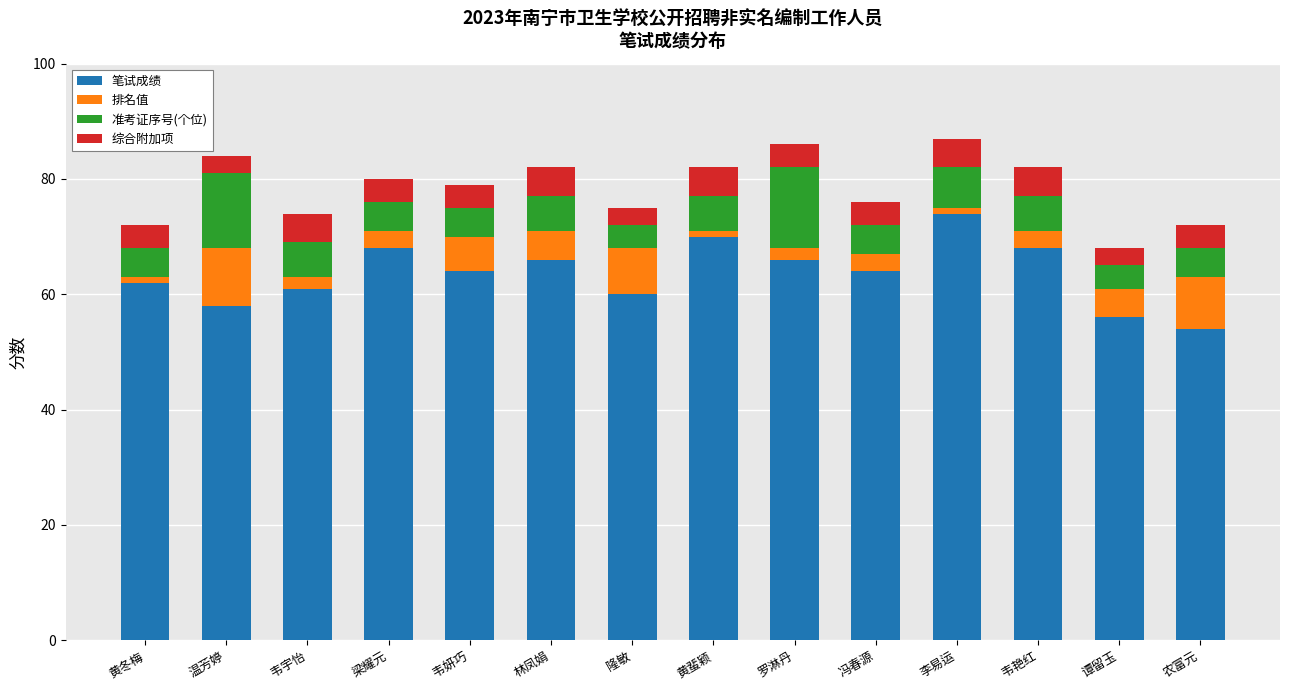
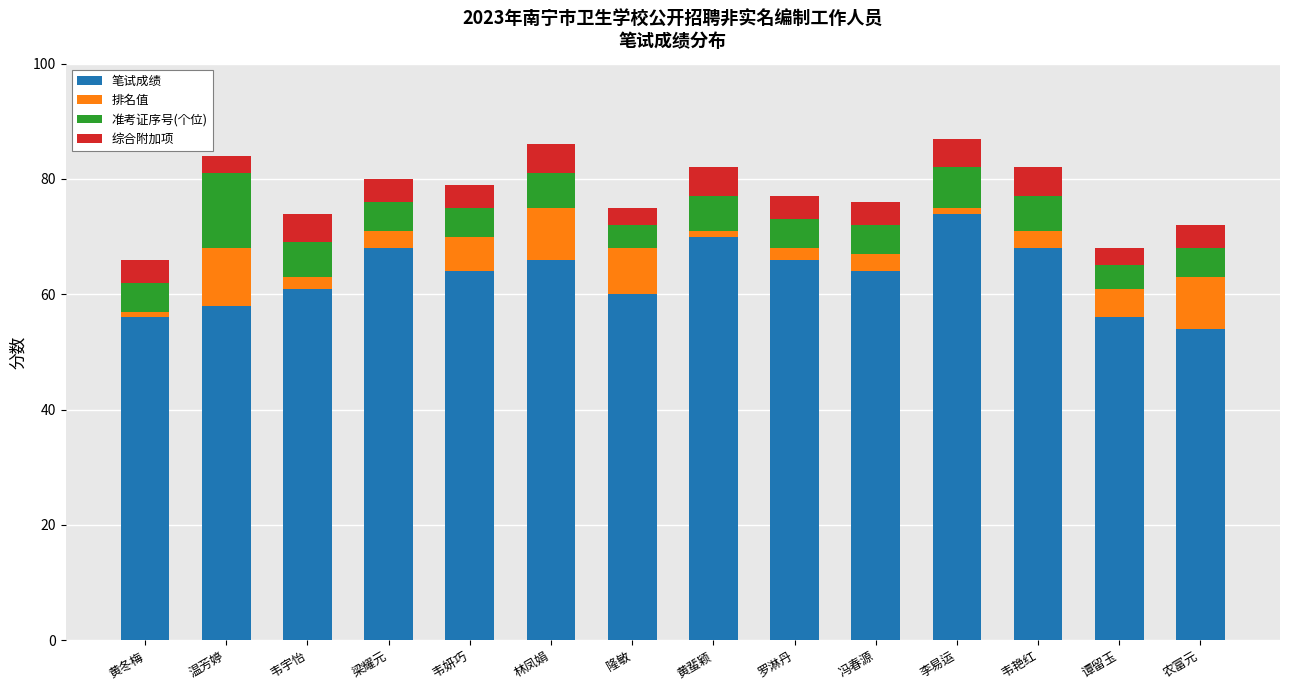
  {
    "笔试成绩": {
-     "黄冬梅": 62,
+     "黄冬梅": 56,
      "温芳婷": 58,
      "韦宇怡": 61,
      "梁耀元": 68,
      "韦妍巧": 64,
      "林凤娟": 66,
      "隆敏": 60,
      "黄蜚颖": 70,
      "罗淋丹": 66,
      "冯春源": 64,
      "李易运": 74,
      "韦艳红": 68,
      "谭留玉": 56,
      "农富元": 54
    },
    "排名值": {
      "黄冬梅": 1,
      "温芳婷": 10,
      "韦宇怡": 2,
      "梁耀元": 3,
      "韦妍巧": 6,
-     "林凤娟": 5,
+     "林凤娟": 9,
      "隆敏": 8,
      "黄蜚颖": 1,
      "罗淋丹": 2,
      "冯春源": 3,
      "李易运": 1,
      "韦艳红": 3,
      "谭留玉": 5,
      "农富元": 9
    },
    "准考证序号(个位)": {
      "黄冬梅": 5,
      "温芳婷": 13,
      "韦宇怡": 6,
      "梁耀元": 5,
      "韦妍巧": 5,
      "林凤娟": 6,
      "隆敏": 4,
      "黄蜚颖": 6,
-     "罗淋丹": 14,
+     "罗淋丹": 5,
      "冯春源": 5,
      "李易运": 7,
      "韦艳红": 6,
      "谭留玉": 4,
      "农富元": 5
    },
    "综合附加项": {
      "黄冬梅": 4,
      "温芳婷": 3,
      "韦宇怡": 5,
      "梁耀元": 4,
      "韦妍巧": 4,
      "林凤娟": 5,
      "隆敏": 3,
      "黄蜚颖": 5,
      "罗淋丹": 4,
      "冯春源": 4,
      "李易运": 5,
      "韦艳红": 5,
      "谭留玉": 3,
      "农富元": 4
    }
  }
